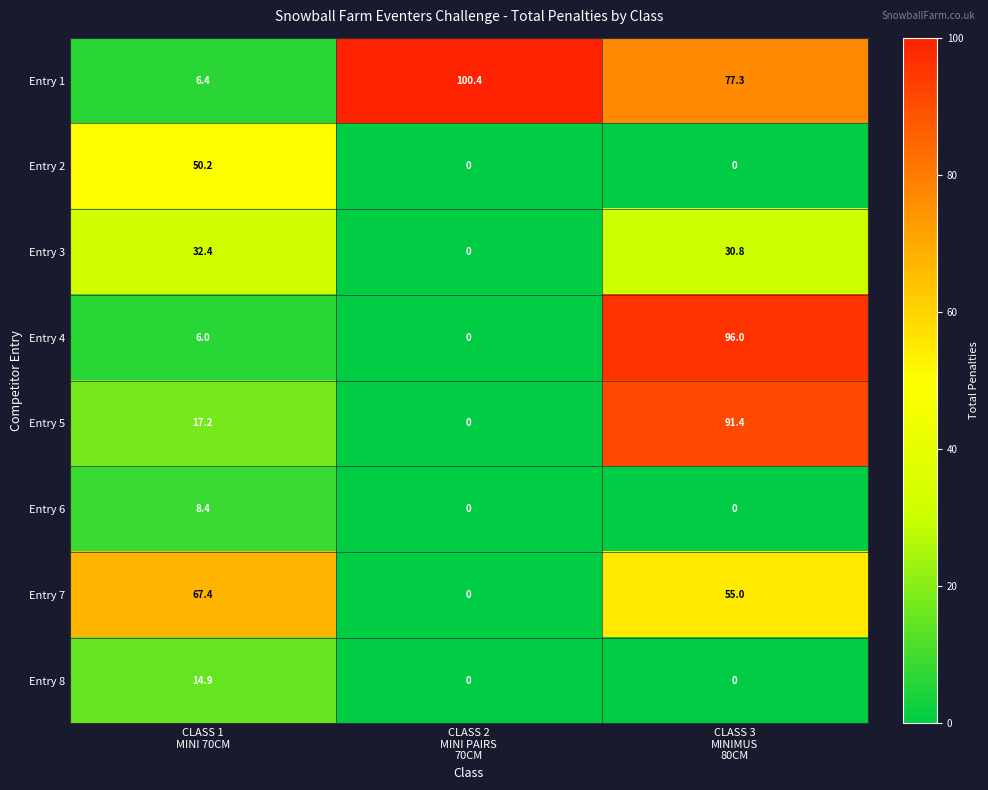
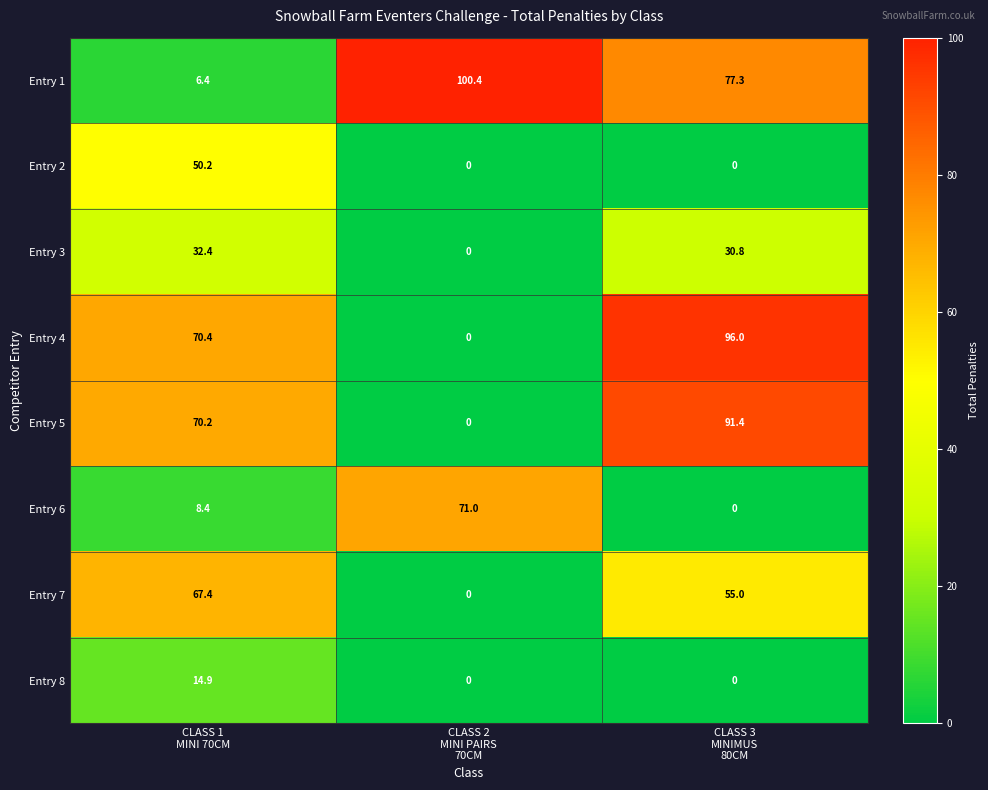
  {
    "Entry 1": {
      "CLASS 1 MINI 70CM": 6.4,
      "CLASS 2 MINI PAIRS 70CM": 100.4,
      "CLASS 3 MINIMUS 80CM": 77.3
    },
    "Entry 2": {
      "CLASS 1 MINI 70CM": 50.2,
      "CLASS 2 MINI PAIRS 70CM": 0,
      "CLASS 3 MINIMUS 80CM": 0
    },
    "Entry 3": {
      "CLASS 1 MINI 70CM": 32.4,
      "CLASS 2 MINI PAIRS 70CM": 0,
      "CLASS 3 MINIMUS 80CM": 30.8
    },
    "Entry 4": {
-     "CLASS 1 MINI 70CM": 6.0,
+     "CLASS 1 MINI 70CM": 70.4,
      "CLASS 2 MINI PAIRS 70CM": 0,
      "CLASS 3 MINIMUS 80CM": 96.0
    },
    "Entry 5": {
-     "CLASS 1 MINI 70CM": 17.2,
+     "CLASS 1 MINI 70CM": 70.2,
      "CLASS 2 MINI PAIRS 70CM": 0,
      "CLASS 3 MINIMUS 80CM": 91.4
    },
    "Entry 6": {
      "CLASS 1 MINI 70CM": 8.4,
-     "CLASS 2 MINI PAIRS 70CM": 0,
+     "CLASS 2 MINI PAIRS 70CM": 71.0,
      "CLASS 3 MINIMUS 80CM": 0
    },
    "Entry 7": {
      "CLASS 1 MINI 70CM": 67.4,
      "CLASS 2 MINI PAIRS 70CM": 0,
      "CLASS 3 MINIMUS 80CM": 55.0
    },
    "Entry 8": {
      "CLASS 1 MINI 70CM": 14.9,
      "CLASS 2 MINI PAIRS 70CM": 0,
      "CLASS 3 MINIMUS 80CM": 0
    }
  }
